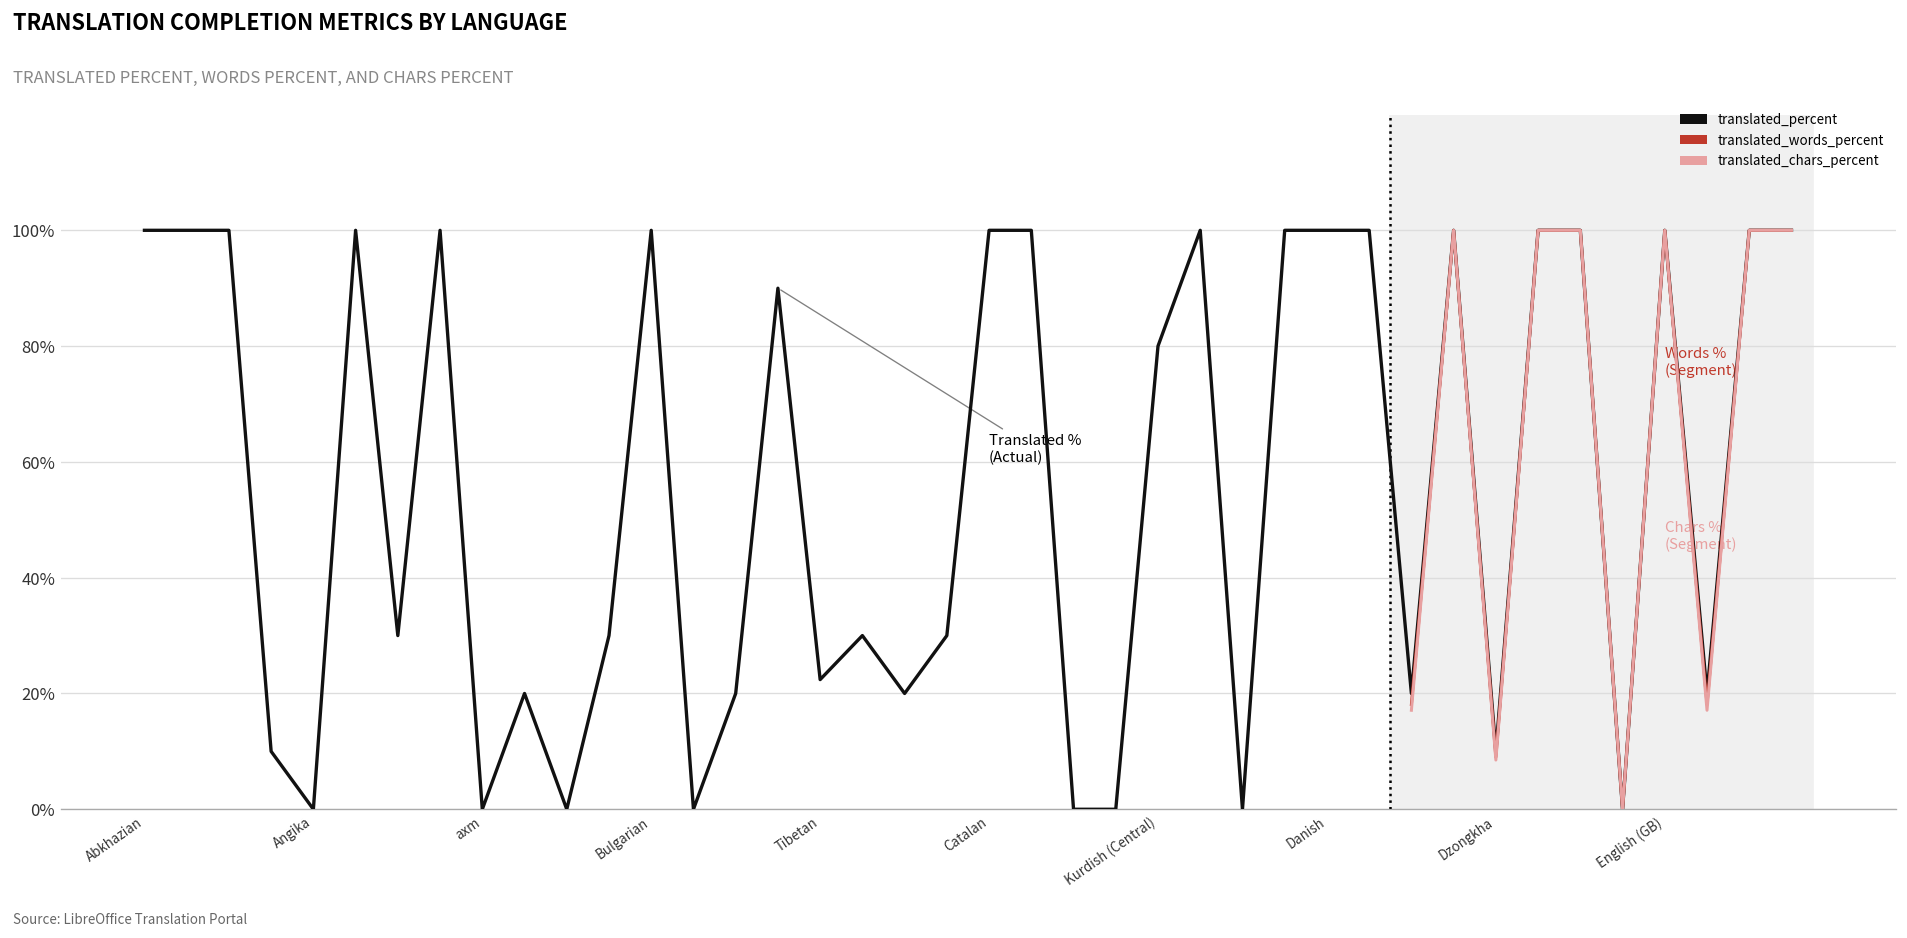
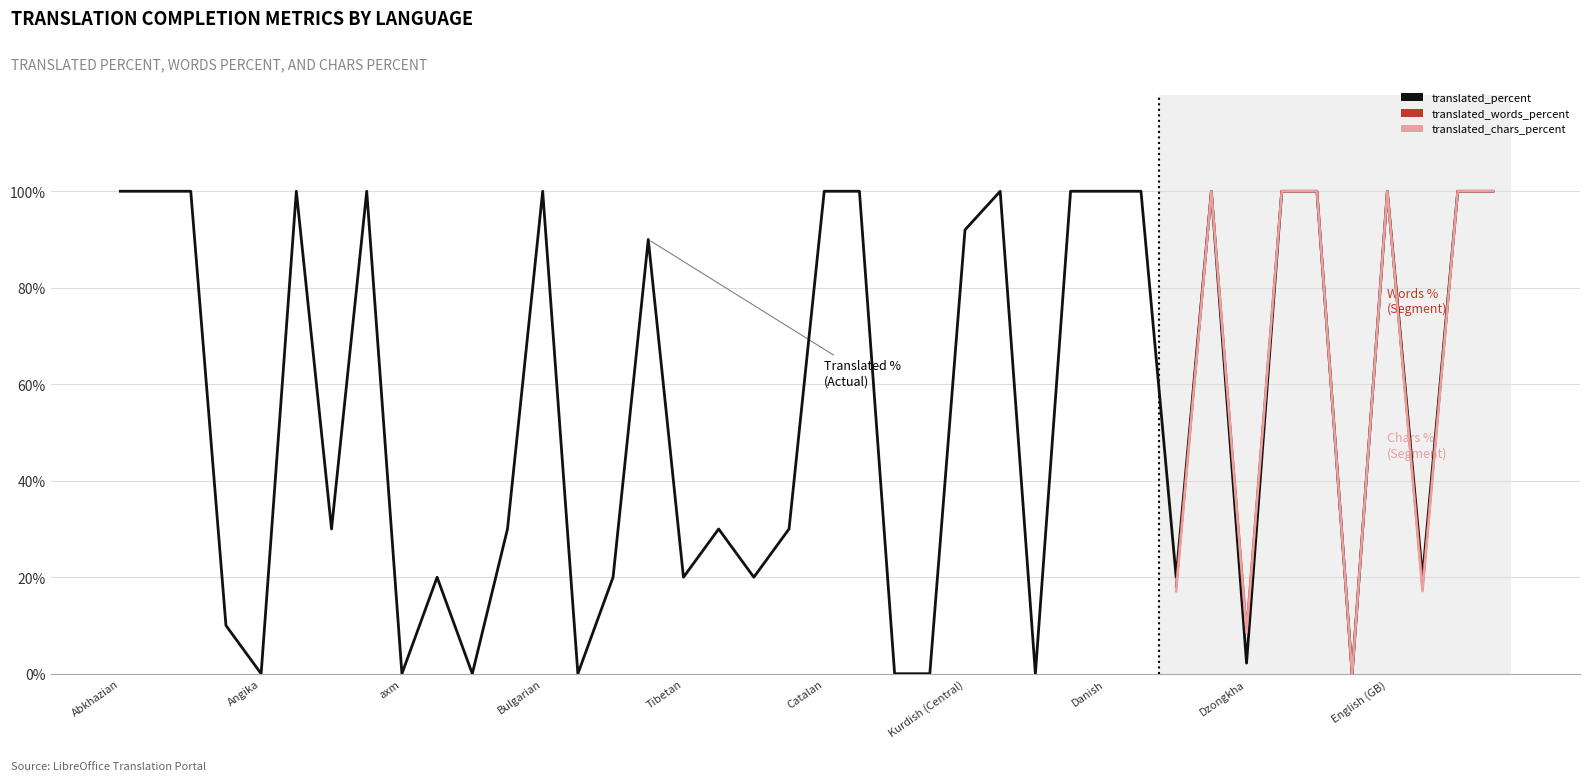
  {
    "translated_percent": {
      "Abkhazian": "100%",
      "Angika": "0%",
      "axm": "0%",
      "Bulgarian": "100%",
-     "Tibetan": "22%",
+     "Tibetan": "20%",
      "Catalan": "100%",
-     "Kurdish (Central)": "80%",
+     "Kurdish (Central)": "92%",
      "Danish": "100%",
-     "Dzongkha": "10%"
+     "Dzongkha": "2%"
    }
  }
